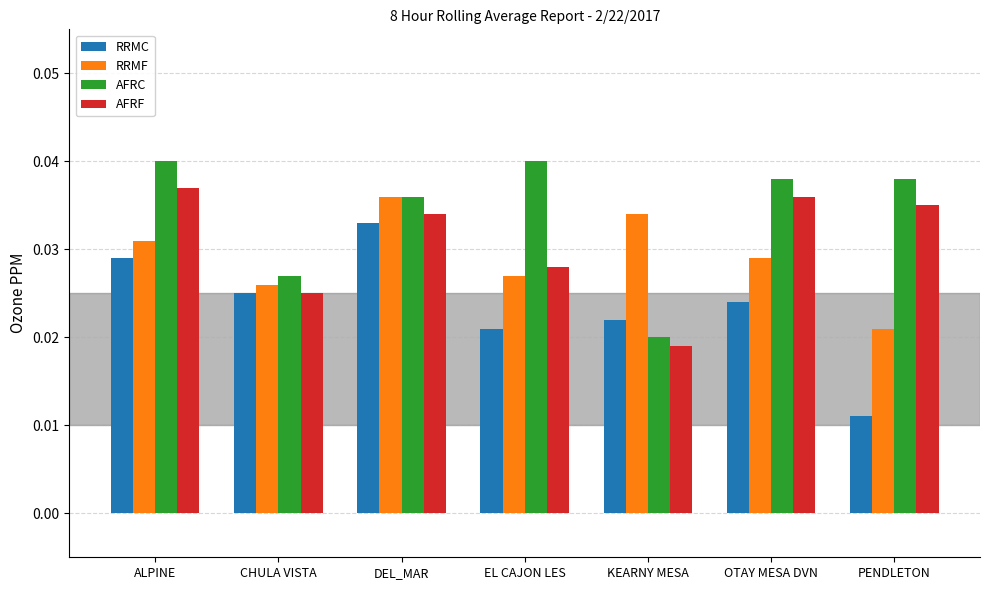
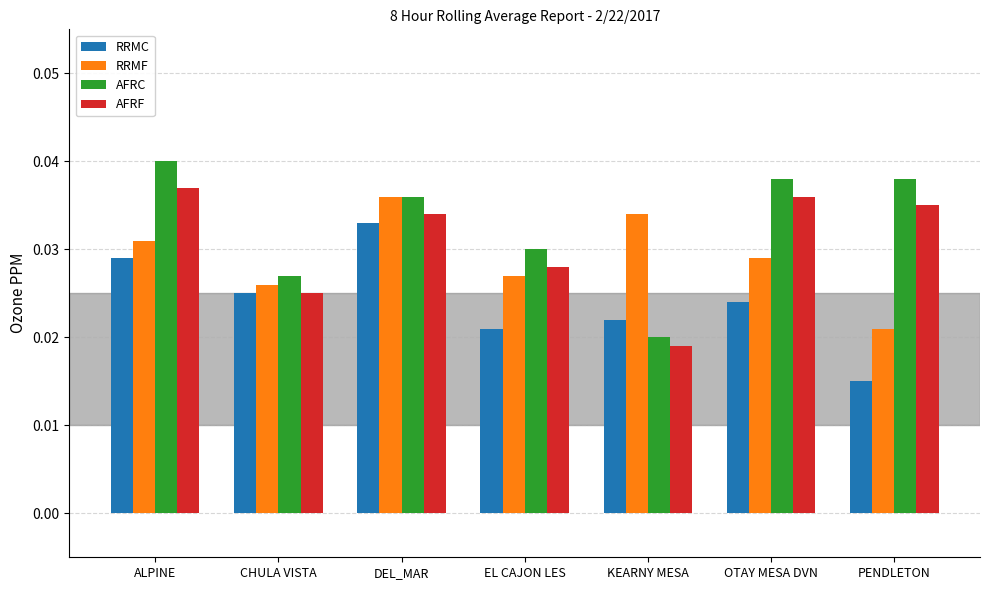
  {
    "RRMC": {
      "ALPINE": 0.029,
      "CHULA VISTA": 0.025,
      "DEL_MAR": 0.033,
      "EL CAJON LES": 0.021,
      "KEARNY MESA": 0.022,
      "OTAY MESA DVN": 0.024,
-     "PENDLETON": 0.011
+     "PENDLETON": 0.015
    },
    "RRMF": {
      "ALPINE": 0.031,
      "CHULA VISTA": 0.026,
      "DEL_MAR": 0.036,
      "EL CAJON LES": 0.027,
      "KEARNY MESA": 0.034,
      "OTAY MESA DVN": 0.029,
      "PENDLETON": 0.021
    },
    "AFRC": {
      "ALPINE": 0.04,
      "CHULA VISTA": 0.027,
      "DEL_MAR": 0.036,
-     "EL CAJON LES": 0.04,
+     "EL CAJON LES": 0.03,
      "KEARNY MESA": 0.02,
      "OTAY MESA DVN": 0.038,
      "PENDLETON": 0.038
    },
    "AFRF": {
      "ALPINE": 0.037,
      "CHULA VISTA": 0.025,
      "DEL_MAR": 0.034,
      "EL CAJON LES": 0.028,
      "KEARNY MESA": 0.019,
      "OTAY MESA DVN": 0.036,
      "PENDLETON": 0.035
    }
  }
